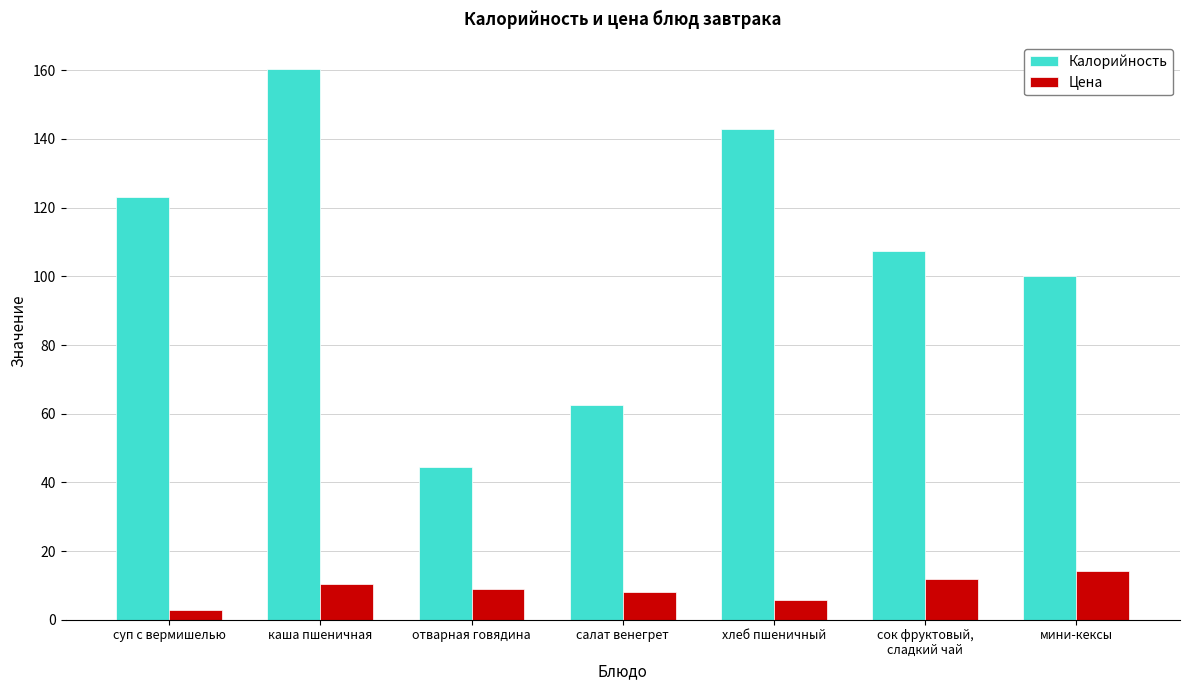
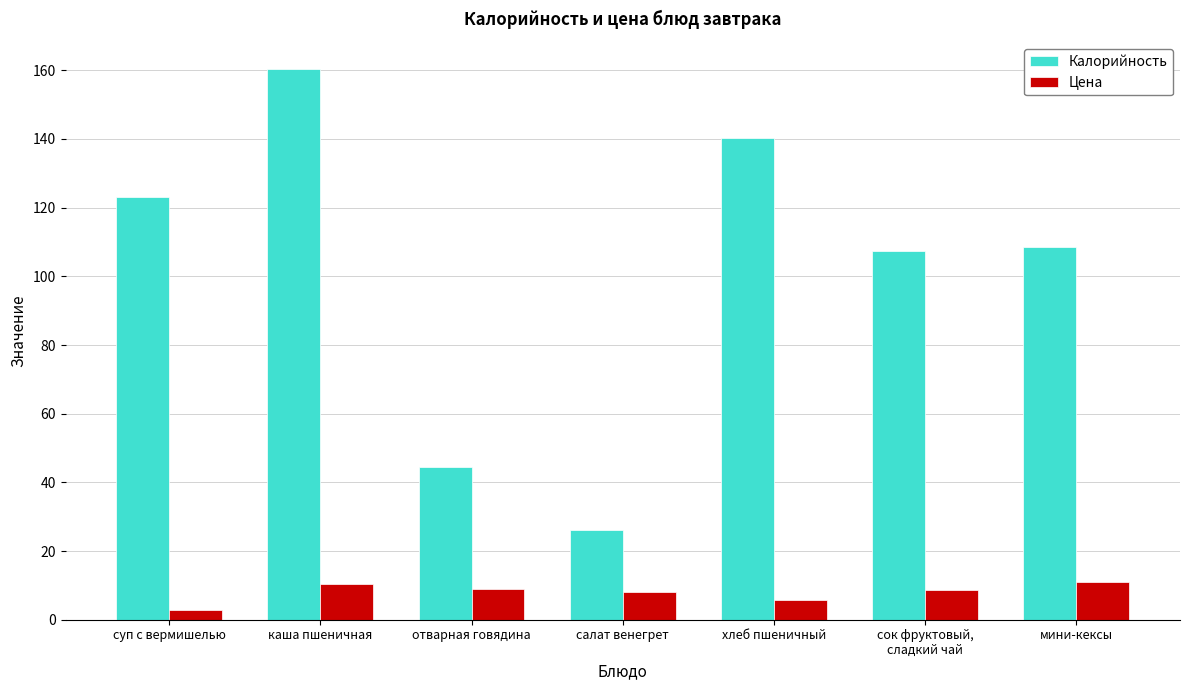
  {
    "Калорийность": {
      "суп с вермишелью": 123,
      "каша пшеничная": 160,
      "отварная говядина": 45,
-     "салат венегрет": 62,
-     "хлеб пшеничный": 143,
+     "салат венегрет": 26,
+     "хлеб пшеничный": 140,
      "сок фруктовый, сладкий чай": 107,
-     "мини-кексы": 100
+     "мини-кексы": 108
    },
    "Цена": {
      "суп с вермишелью": 3,
      "каша пшеничная": 10,
      "отварная говядина": 9,
      "салат венегрет": 8,
      "хлеб пшеничный": 6,
-     "сок фруктовый, сладкий чай": 12,
-     "мини-кексы": 14
+     "сок фруктовый, сладкий чай": 9,
+     "мини-кексы": 11
    }
  }
